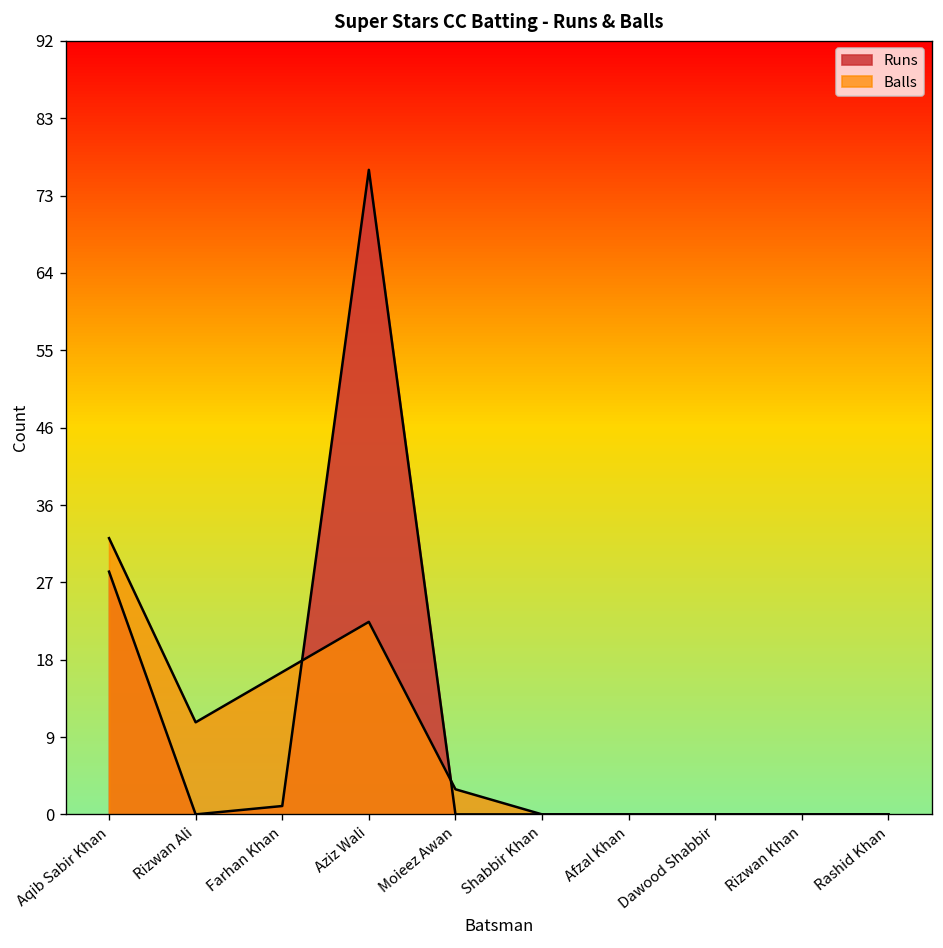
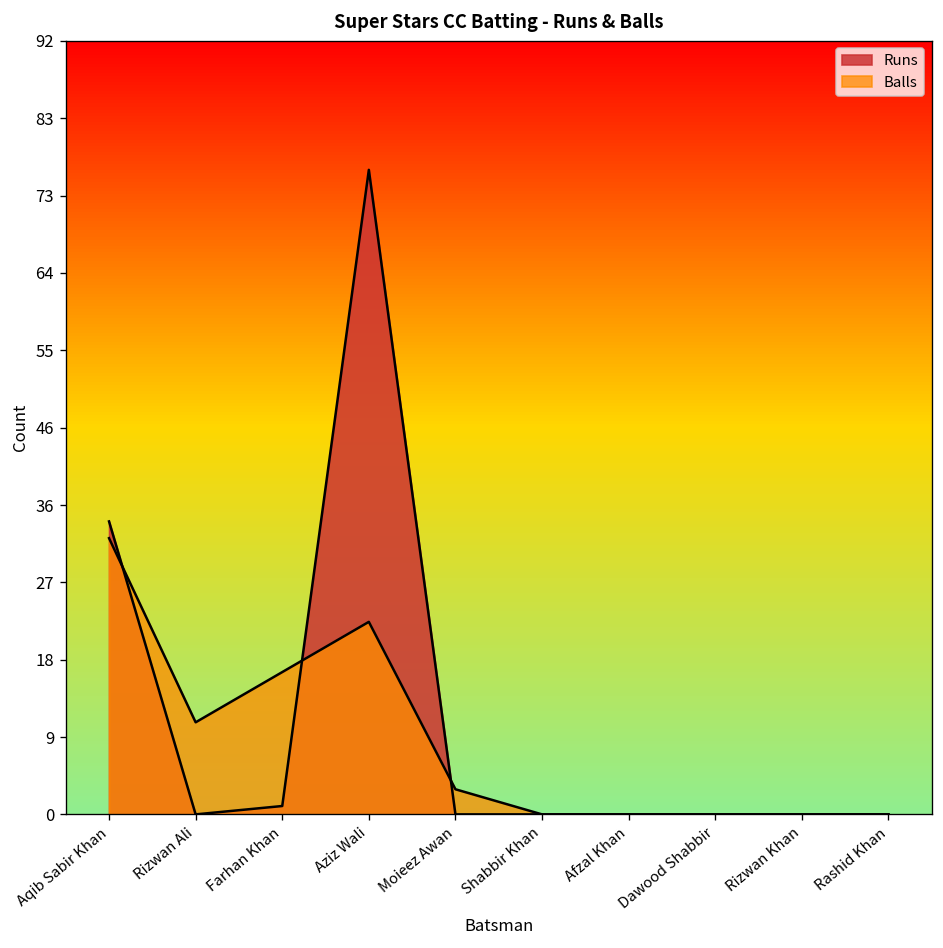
  {
    "Runs": {
-     "Aqib Sabir Khan": 29,
+     "Aqib Sabir Khan": 35,
      "Rizwan Ali": 0,
      "Farhan Khan": 1,
      "Aziz Wali": 77,
      "Moieez Awan": 0
    },
    "Balls": {
      "Aqib Sabir Khan": 33,
      "Rizwan Ali": 11,
      "Farhan Khan": 17,
      "Aziz Wali": 23,
      "Moieez Awan": 3
    }
  }
